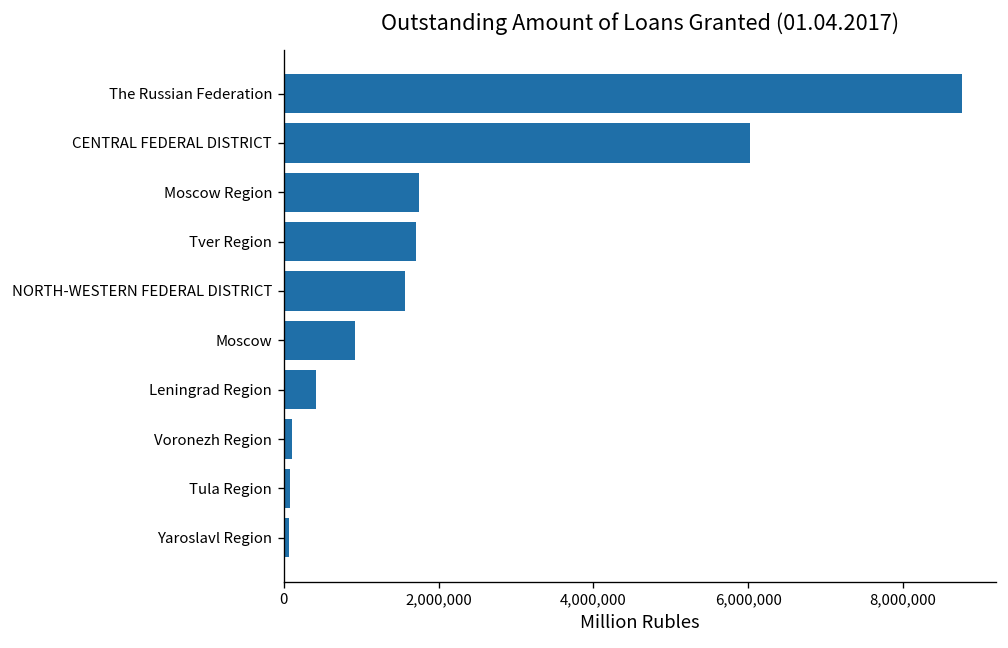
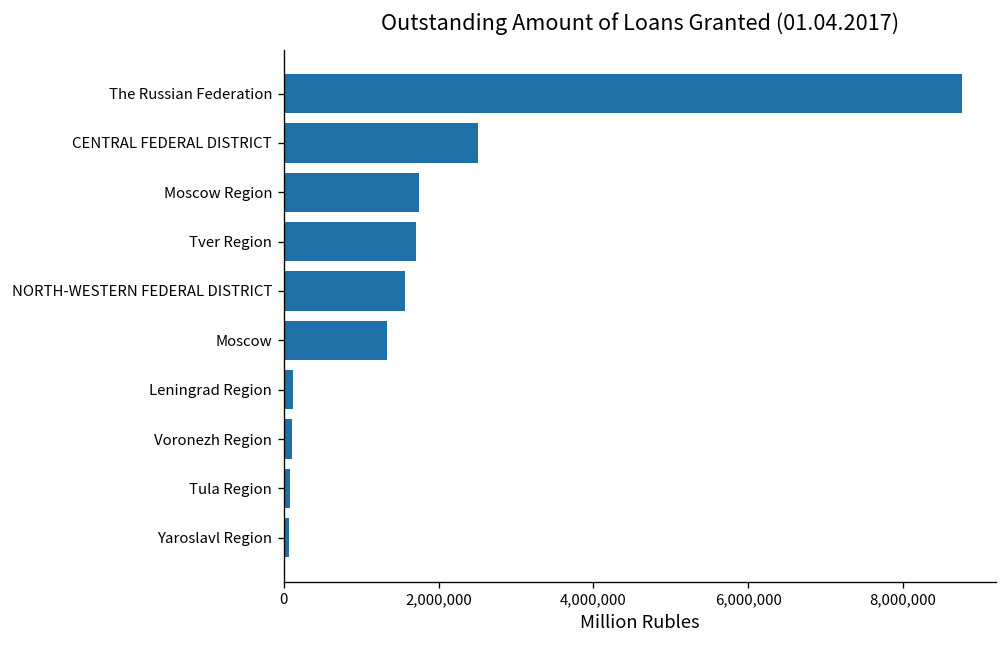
  {
    "The Russian Federation": "8,800,000",
-   "CENTRAL FEDERAL DISTRICT": "6,000,000",
+   "CENTRAL FEDERAL DISTRICT": "2,500,000",
    "Moscow Region": "1,700,000",
    "Tver Region": "1,700,000",
    "NORTH-WESTERN FEDERAL DISTRICT": "1,600,000",
-   "Moscow": "900,000",
-   "Leningrad Region": "400,000",
+   "Moscow": "1,300,000",
+   "Leningrad Region": "100,000",
    "Voronezh Region": "100,000",
    "Tula Region": "100,000",
    "Yaroslavl Region": "100,000"
  }
